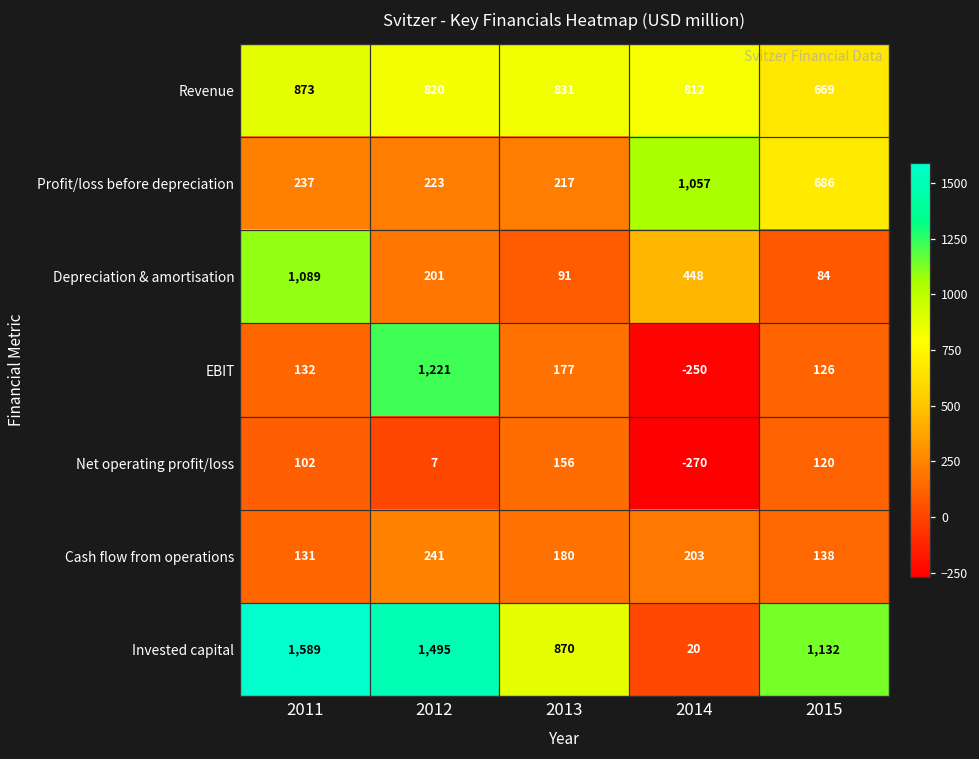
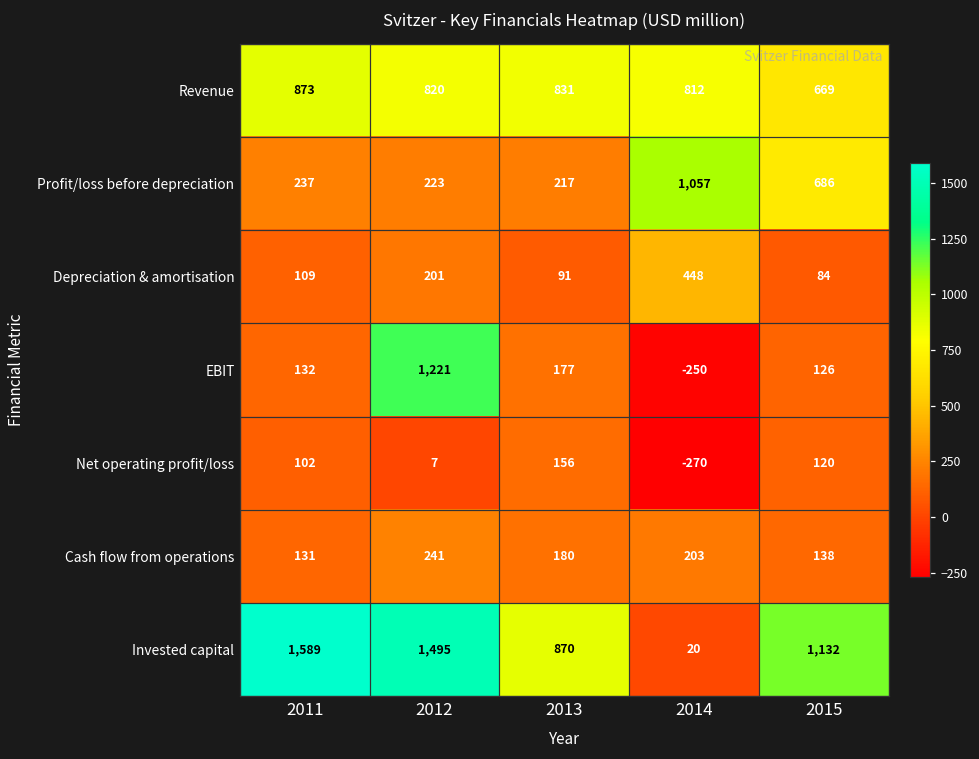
  {
    "Revenue": {
      "2011": "873",
      "2012": "820",
      "2013": "831",
      "2014": "812"
    },
    "Profit/loss before depreciation": {
      "2011": "237",
      "2012": "223",
      "2013": "217",
      "2014": "1,057",
      "2015": "686"
    },
    "Depreciation & amortisation": {
-     "2011": "1,089",
+     "2011": "109",
      "2012": "201",
      "2013": "91",
      "2014": "448",
      "2015": "84"
    },
    "EBIT": {
      "2011": "132",
      "2012": "1,221",
      "2013": "177",
      "2014": "-250",
      "2015": "126"
    },
    "Net operating profit/loss": {
      "2011": "102",
      "2012": "7",
      "2013": "156",
      "2014": "-270",
      "2015": "120"
    },
    "Cash flow from operations": {
      "2011": "131",
      "2012": "241",
      "2013": "180",
      "2014": "203",
      "2015": "138"
    },
    "Invested capital": {
      "2011": "1,589",
      "2012": "1,495",
      "2013": "870",
      "2014": "20",
      "2015": "1,132"
    }
  }
